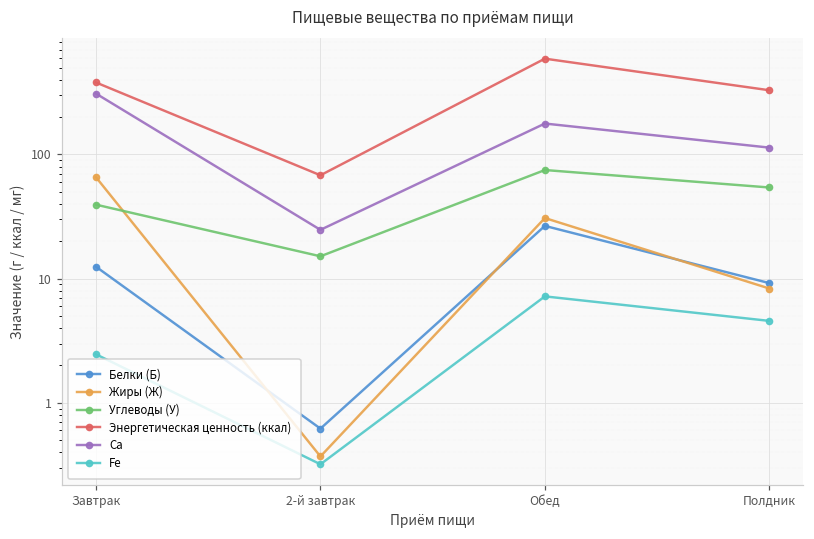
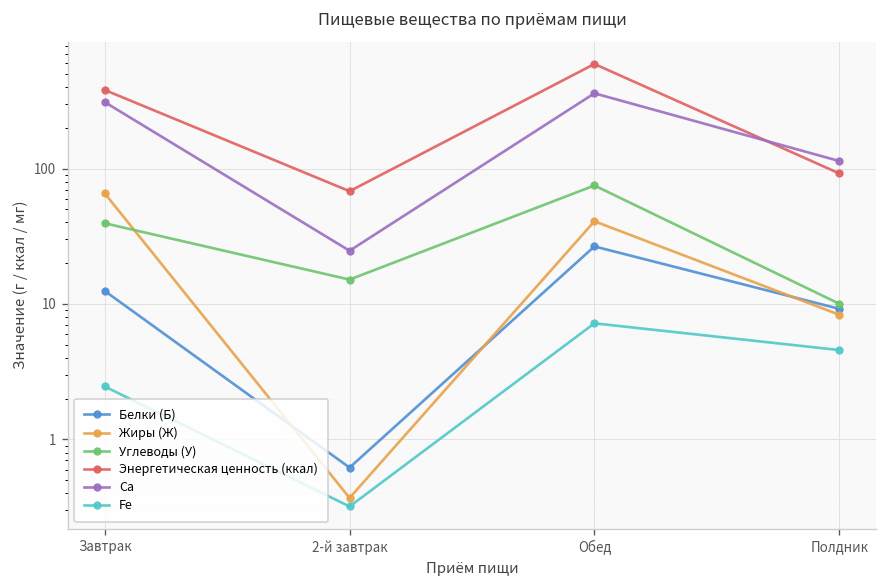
  {
    "Жиры (Ж)": {
      "Завтрак": 70,
      "2-й завтрак": 0.37,
-     "Обед": 31,
+     "Обед": 41,
      "Полдник": 8
    },
    "Углеводы (У)": {
      "Завтрак": 39,
      "2-й завтрак": 15,
      "Обед": 70,
-     "Полдник": 50
+     "Полдник": 10
    },
    "Энергетическая ценность (ккал)": {
      "Завтрак": 380,
      "2-й завтрак": 70,
      "Обед": 600,
-     "Полдник": 330
+     "Полдник": 90
    },
    "Ca": {
      "Завтрак": 310,
      "2-й завтрак": 25,
-     "Обед": 180,
+     "Обед": 360,
      "Полдник": 110
    }
  }
